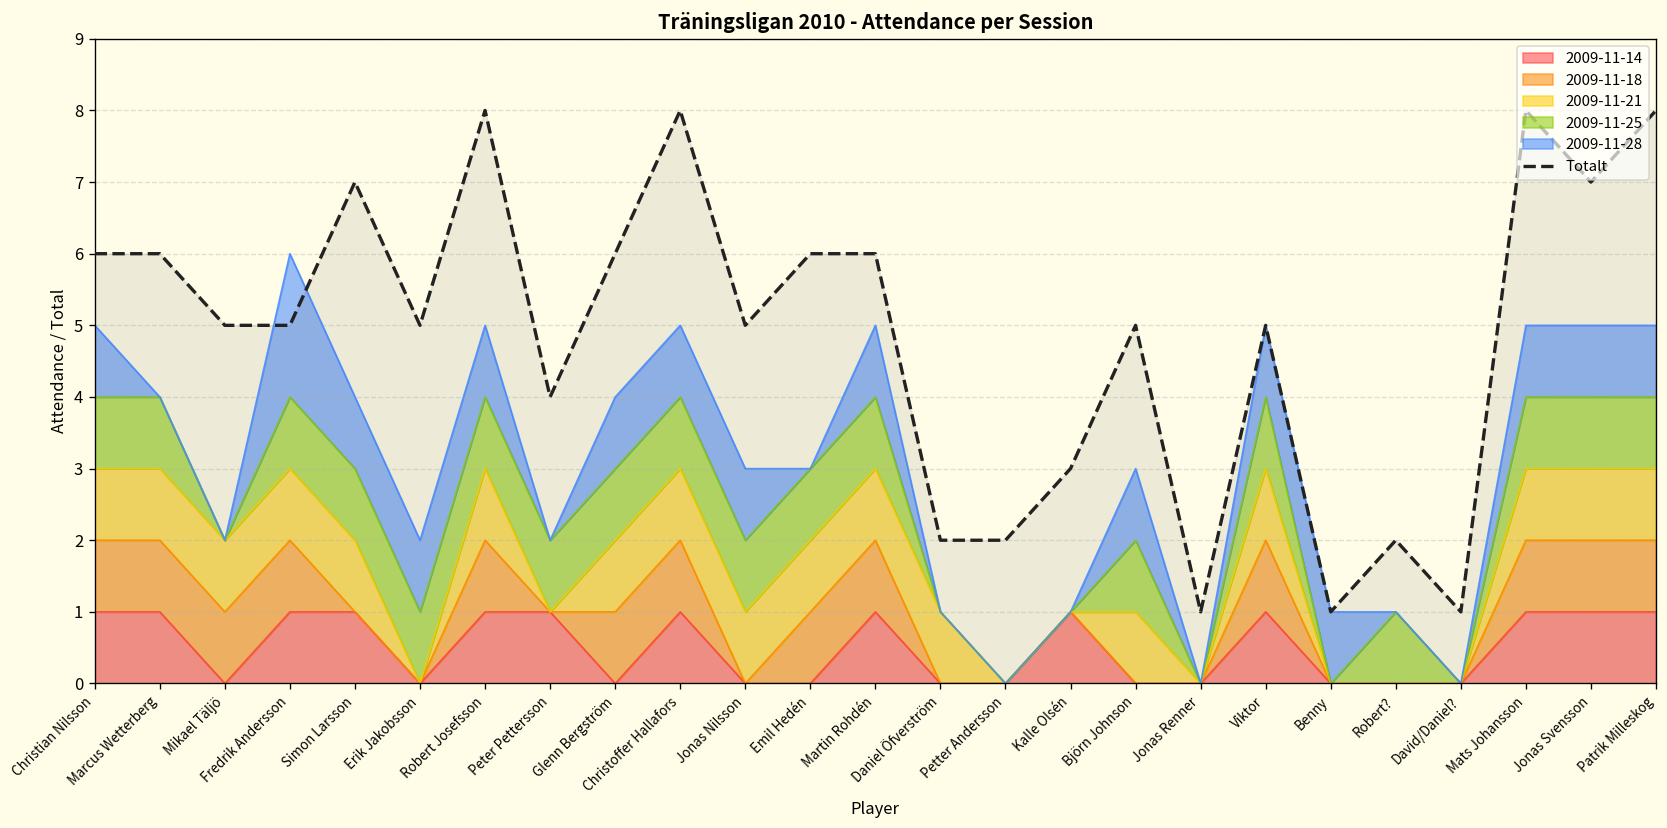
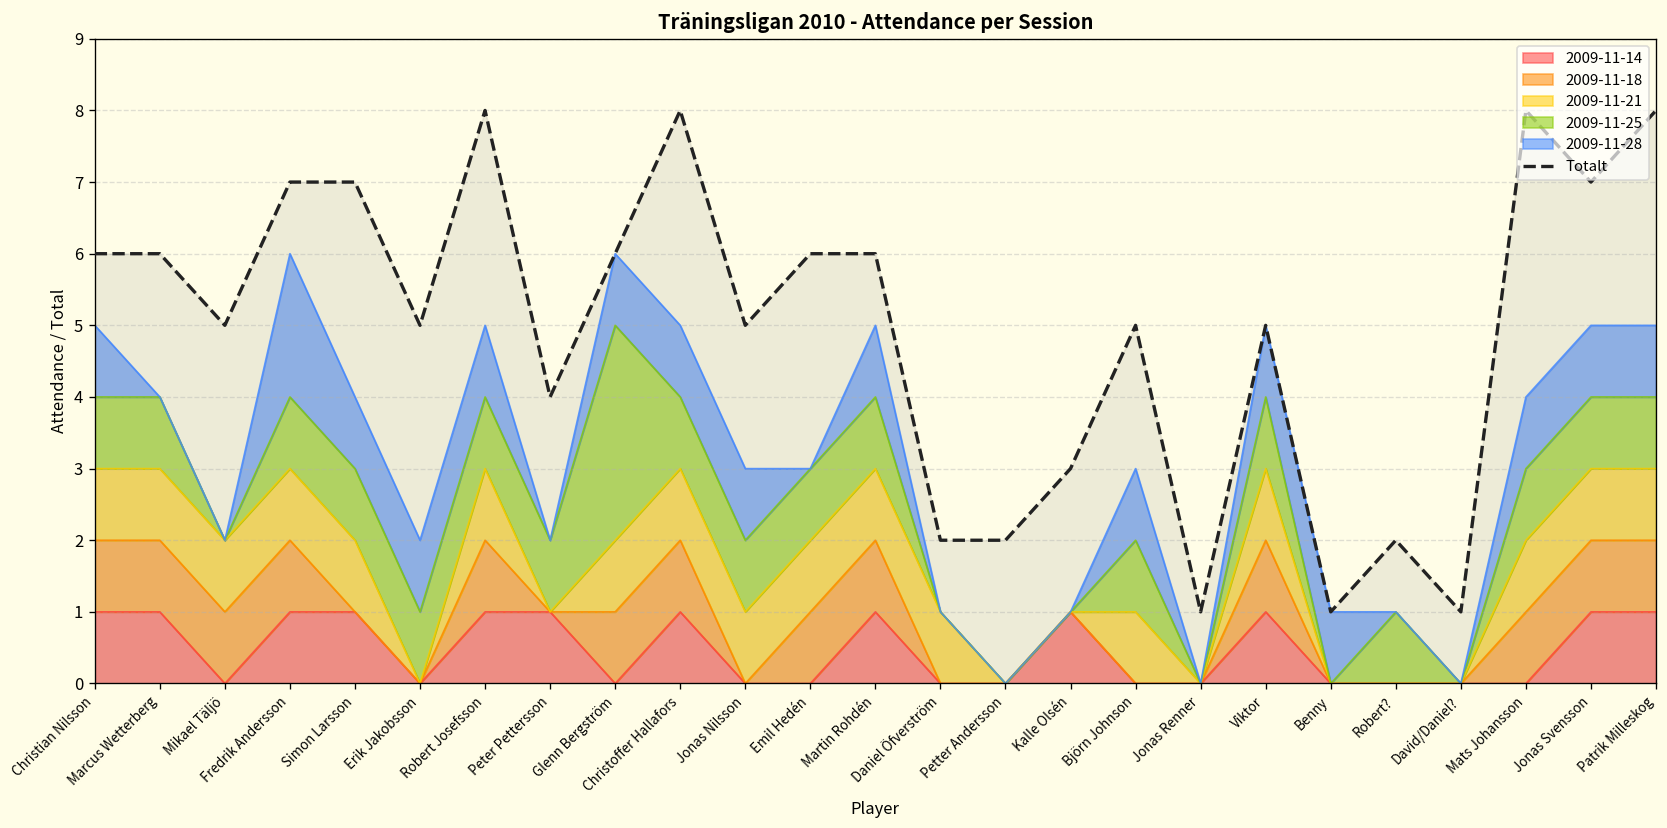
  {
    "2009-11-14": {
      "Christian Nilsson": 1,
      "Marcus Wetterberg": 1,
      "Mikael Täljö": 0,
      "Fredrik Andersson": 1,
      "Robert Josefsson": 1,
      "Glenn Bergström": 0,
      "Christoffer Hallafors": 1,
      "Emil Hedén": 0,
      "Martin Rohdén": 1,
      "Viktor": 1,
-     "Mats Johansson": 1,
+     "Mats Johansson": 0,
      "Jonas Svensson": 1,
      "Patrik Milleskog": 1
    },
    "2009-11-25": {
      "Christian Nilsson": 4,
      "Fredrik Andersson": 4,
      "Simon Larsson": 3,
      "Erik Jakobsson": 1,
      "Robert Josefsson": 4,
-     "Glenn Bergström": 1,
+     "Glenn Bergström": 3,
      "Christoffer Hallafors": 4,
      "Jonas Nilsson": 2,
      "Martin Rohdén": 4,
      "Björn Johnson": 2,
      "Viktor": 4,
      "Jonas Svensson": 4,
      "Patrik Milleskog": 4
    },
    "2009-11-28": {
      "Christian Nilsson": 5,
      "Fredrik Andersson": 6,
      "Simon Larsson": 4,
      "Erik Jakobsson": 2,
      "Robert Josefsson": 5,
      "Christoffer Hallafors": 5,
      "Jonas Nilsson": 3,
      "Martin Rohdén": 5,
      "Björn Johnson": 3,
      "Jonas Svensson": 5,
      "Patrik Milleskog": 5
    },
    "Totalt": {
      "Christian Nilsson": 6,
      "Marcus Wetterberg": 6,
      "Mikael Täljö": 5,
-     "Fredrik Andersson": 5,
+     "Fredrik Andersson": 7,
      "Simon Larsson": 7,
      "Erik Jakobsson": 5,
      "Robert Josefsson": 8,
      "Peter Pettersson": 4,
      "Christoffer Hallafors": 8,
      "Jonas Nilsson": 5,
      "Emil Hedén": 6,
      "Martin Rohdén": 6,
      "Daniel Öfverström": 2,
      "Petter Andersson": 2,
      "Kalle Olsén": 3,
      "Björn Johnson": 5,
      "Jonas Renner": 1,
      "Robert?": 2,
      "David/Daniel?": 1,
      "Patrik Milleskog": 8
    }
  }
